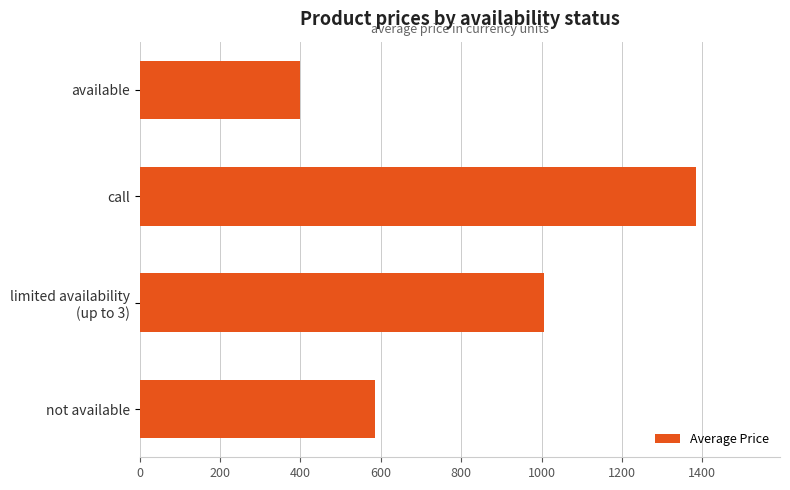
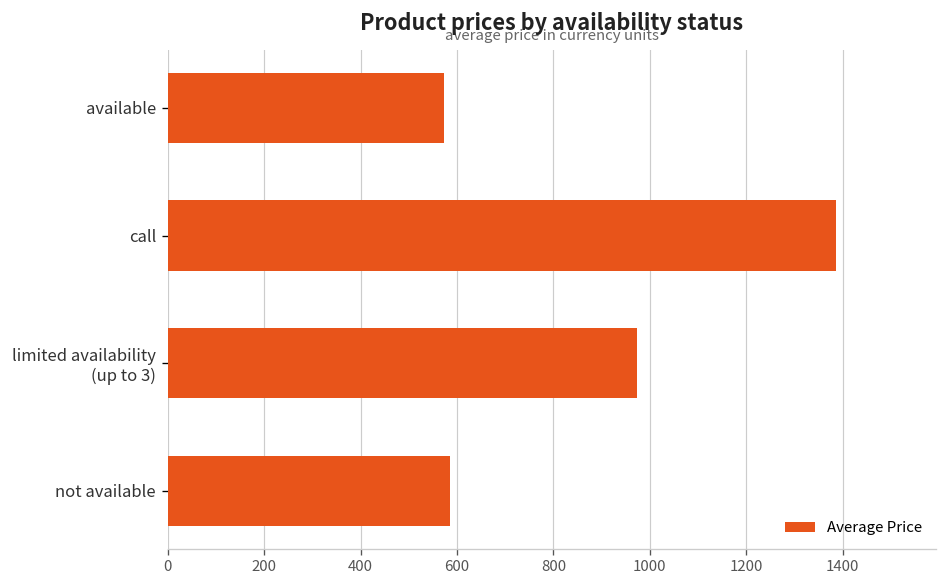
  {
-   "available": 400,
+   "available": 570,
    "call": 1390,
-   "limited availability (up to 3)": 1010,
+   "limited availability (up to 3)": 970,
    "not available": 590
  }
